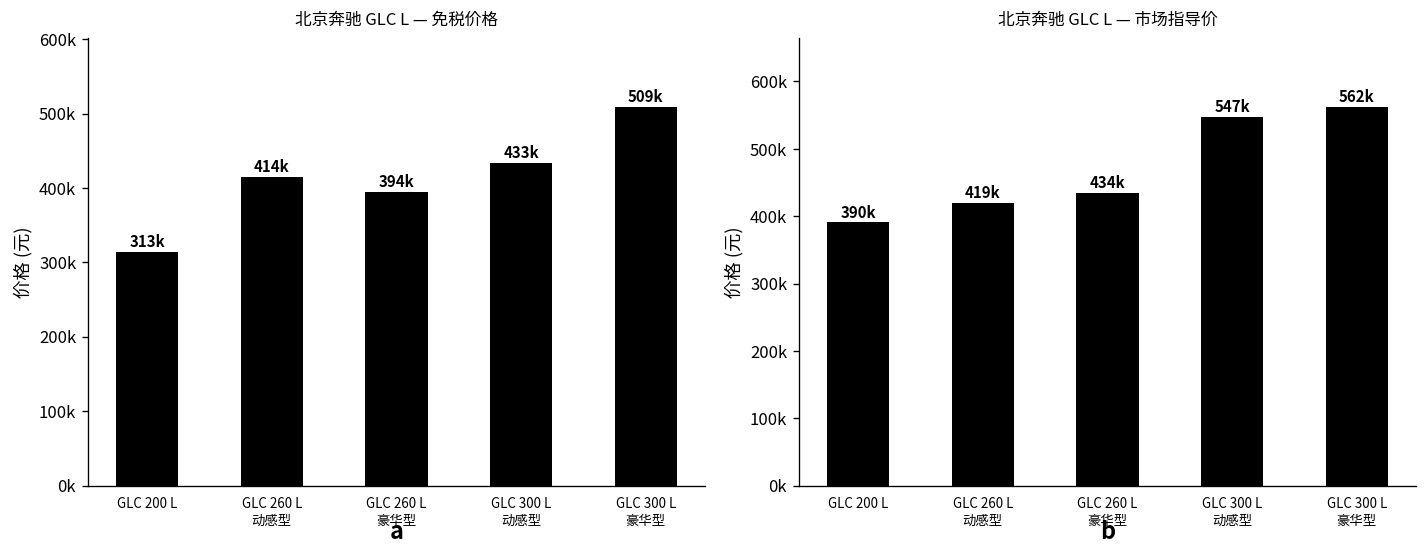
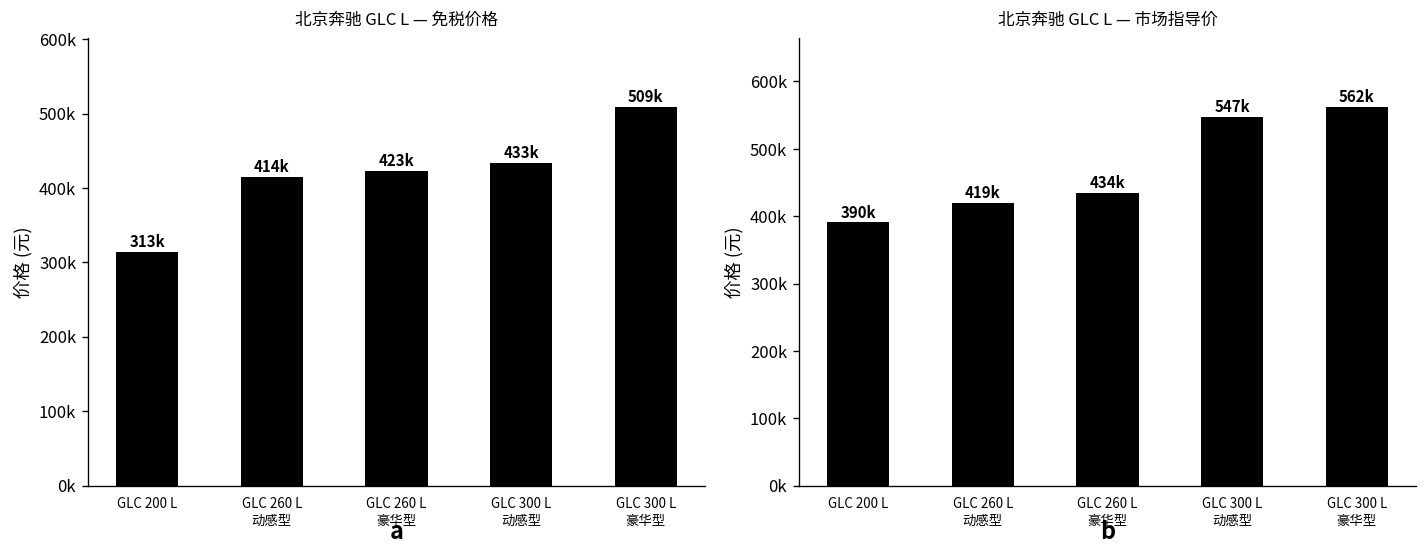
  {
    "北京奔驰 GLC L — 免税价格": {
-     "GLC 260 L 豪华型": "394k",
+     "GLC 260 L 豪华型": "423k",
      "GLC 300 L 豪华型": "509k"
    },
    "北京奔驰 GLC L — 市场指导价": {
      "GLC 300 L 动感型": "547k"
    }
  }
